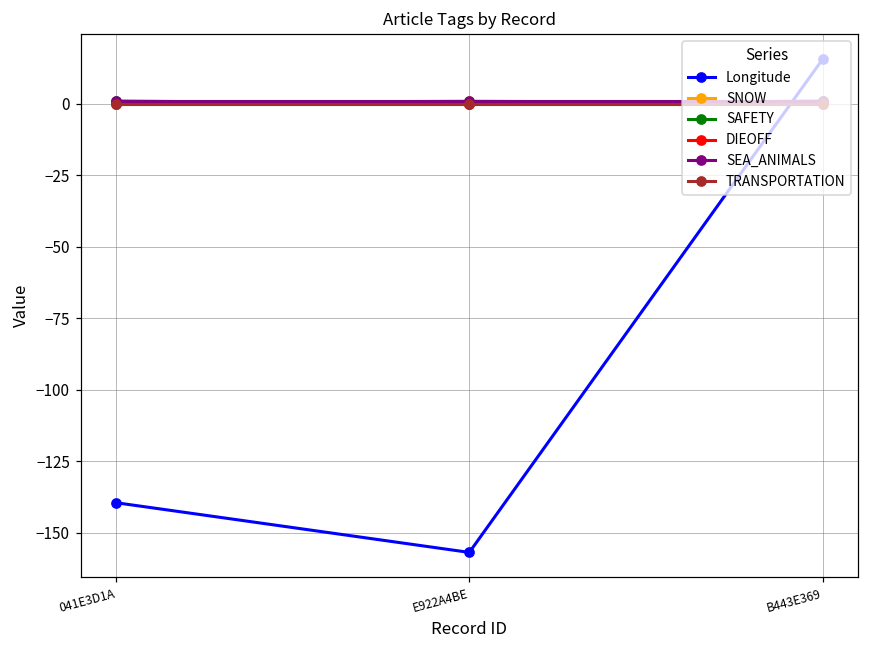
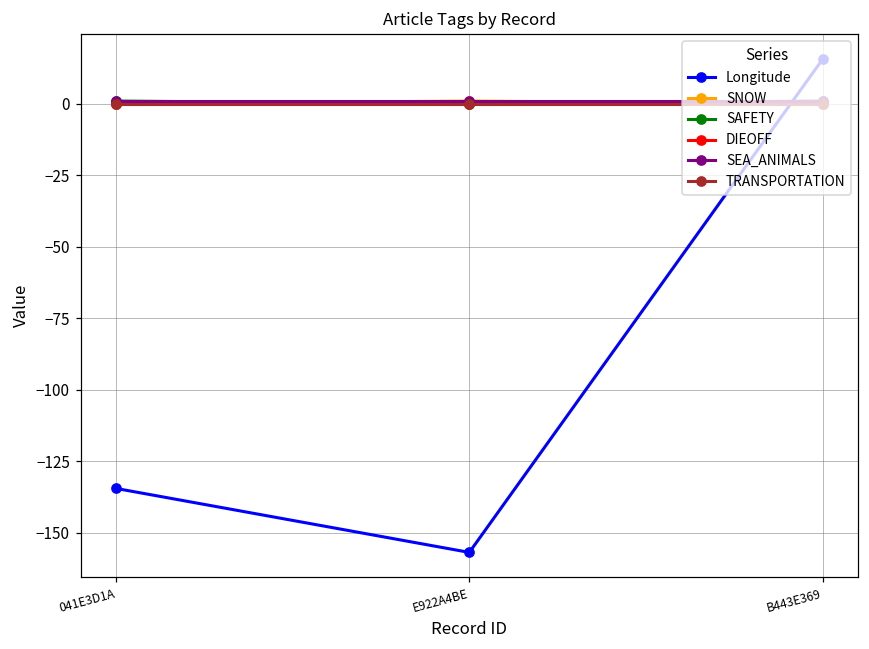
  {
    "Longitude": {
-     "041E3D1A": -139,
+     "041E3D1A": -134,
      "E922A4BE": -157
    }
  }
